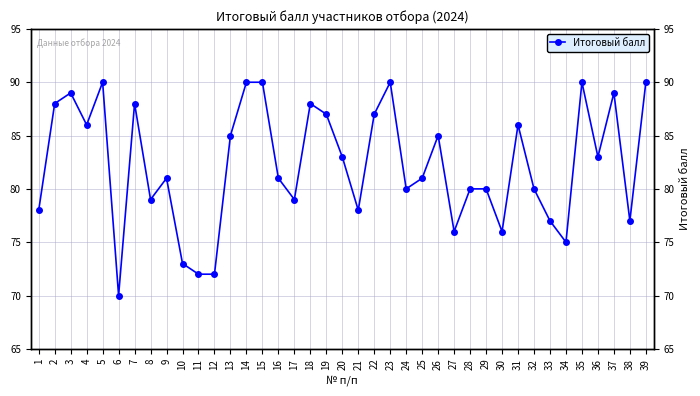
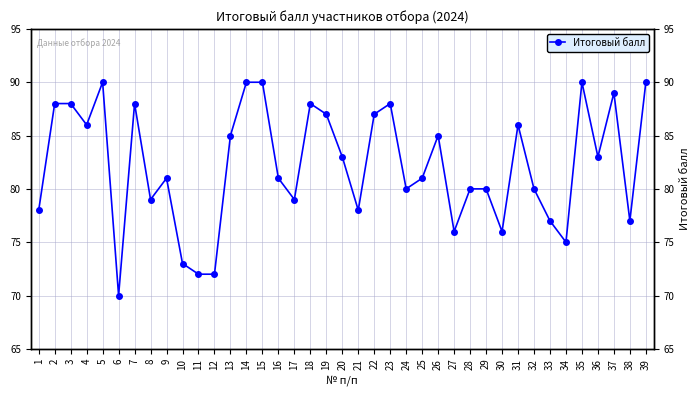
  {
    "1": 78,
    "2": 88,
-   "3": 89,
+   "3": 88,
    "4": 86,
    "5": 90,
    "6": 70,
    "7": 88,
    "8": 79,
    "9": 81,
    "10": 73,
    "11": 72,
    "12": 72,
    "13": 85,
    "14": 90,
    "15": 90,
    "16": 81,
    "17": 79,
    "18": 88,
    "19": 87,
    "20": 83,
    "21": 78,
    "22": 87,
-   "23": 90,
+   "23": 88,
    "24": 80,
    "25": 81,
    "26": 85,
    "27": 76,
    "28": 80,
    "29": 80,
    "30": 76,
    "31": 86,
    "32": 80,
    "33": 77,
    "34": 75,
    "35": 90,
    "36": 83,
    "37": 89,
    "38": 77,
    "39": 90
  }
